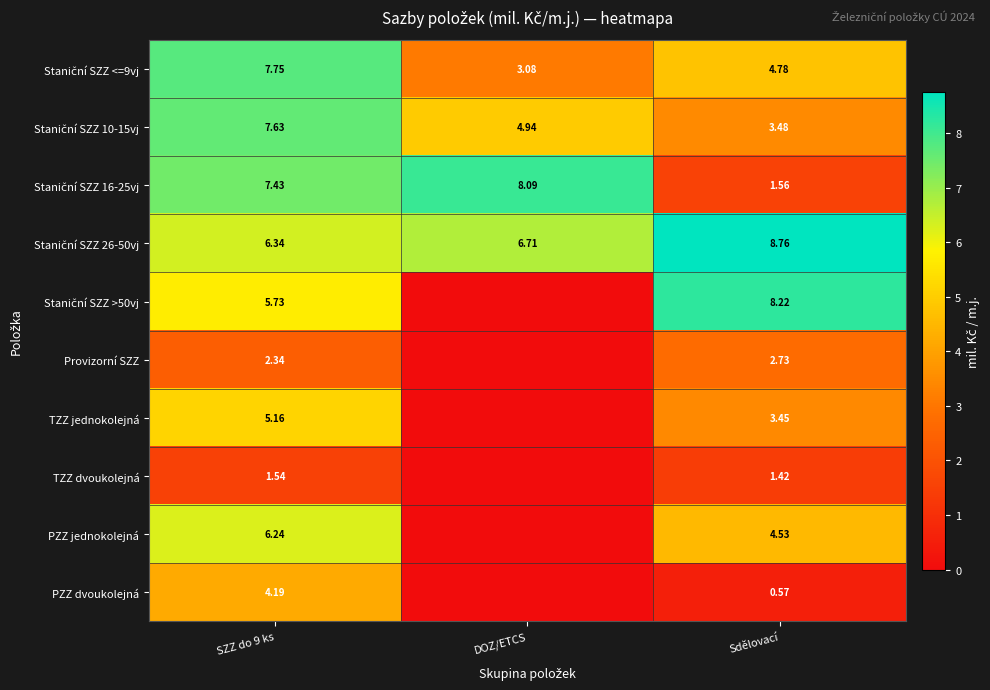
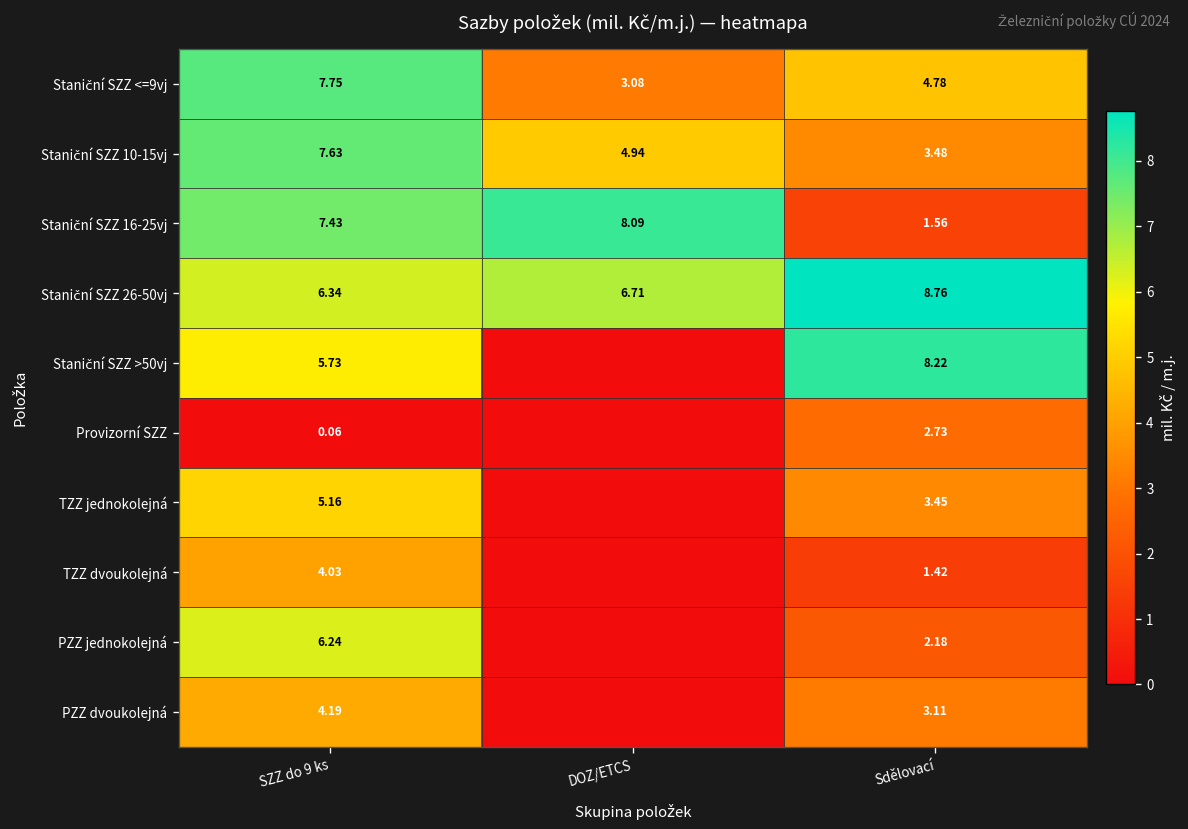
  {
    "Staniční SZZ <=9vj": {
      "SZZ do 9 ks": 7.75,
      "DOZ/ETCS": 3.08,
      "Sdělovací": 4.78
    },
    "Staniční SZZ 10-15vj": {
      "SZZ do 9 ks": 7.63,
      "DOZ/ETCS": 4.94,
      "Sdělovací": 3.48
    },
    "Staniční SZZ 16-25vj": {
      "SZZ do 9 ks": 7.43,
      "DOZ/ETCS": 8.09,
      "Sdělovací": 1.56
    },
    "Staniční SZZ 26-50vj": {
      "SZZ do 9 ks": 6.34,
      "DOZ/ETCS": 6.71,
      "Sdělovací": 8.76
    },
    "Staniční SZZ >50vj": {
      "SZZ do 9 ks": 5.73,
      "Sdělovací": 8.22
    },
    "Provizorní SZZ": {
-     "SZZ do 9 ks": 2.34,
+     "SZZ do 9 ks": 0.06,
      "Sdělovací": 2.73
    },
    "TZZ jednokolejná": {
      "SZZ do 9 ks": 5.16,
      "Sdělovací": 3.45
    },
    "TZZ dvoukolejná": {
-     "SZZ do 9 ks": 1.54,
+     "SZZ do 9 ks": 4.03,
      "Sdělovací": 1.42
    },
    "PZZ jednokolejná": {
      "SZZ do 9 ks": 6.24,
-     "Sdělovací": 4.53
+     "Sdělovací": 2.18
    },
    "PZZ dvoukolejná": {
      "SZZ do 9 ks": 4.19,
-     "Sdělovací": 0.57
+     "Sdělovací": 3.11
    }
  }
